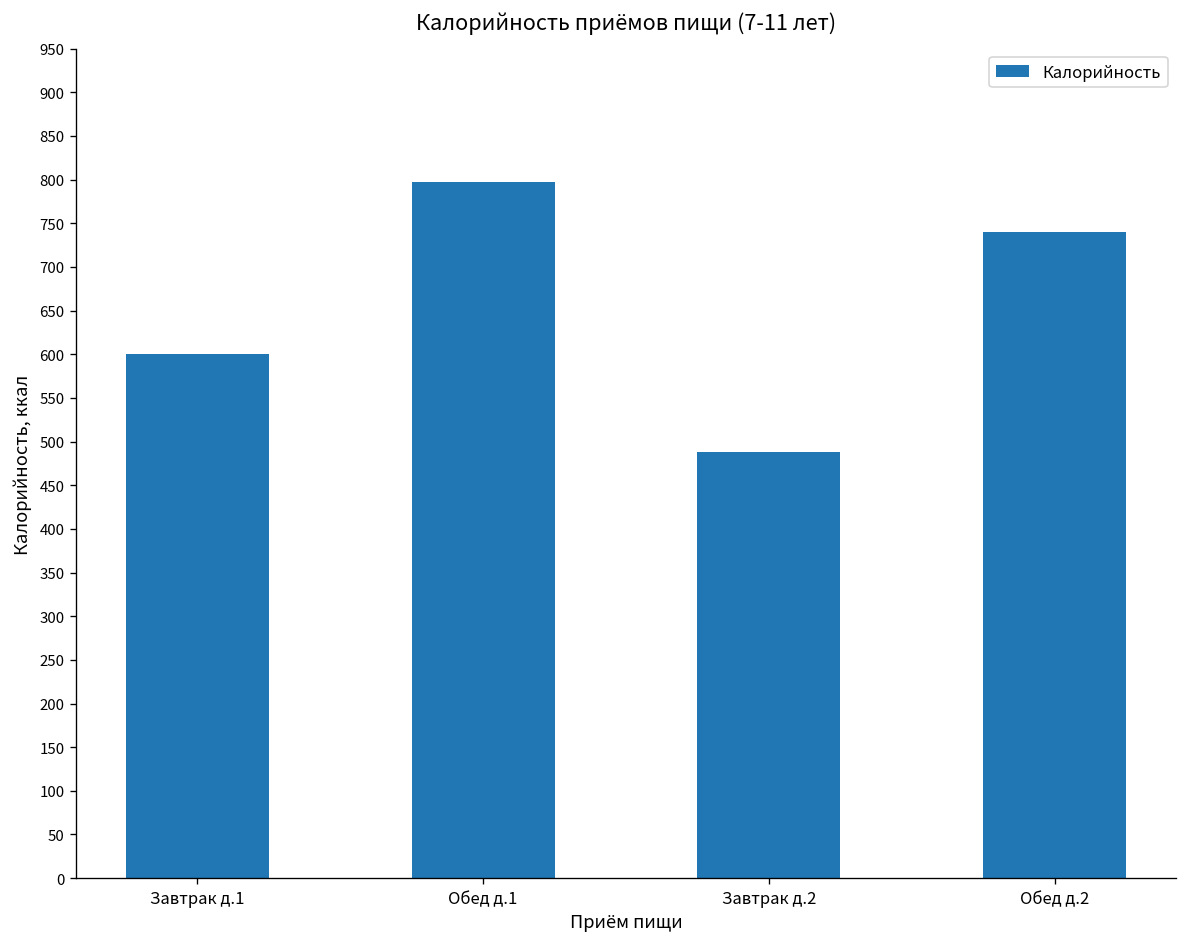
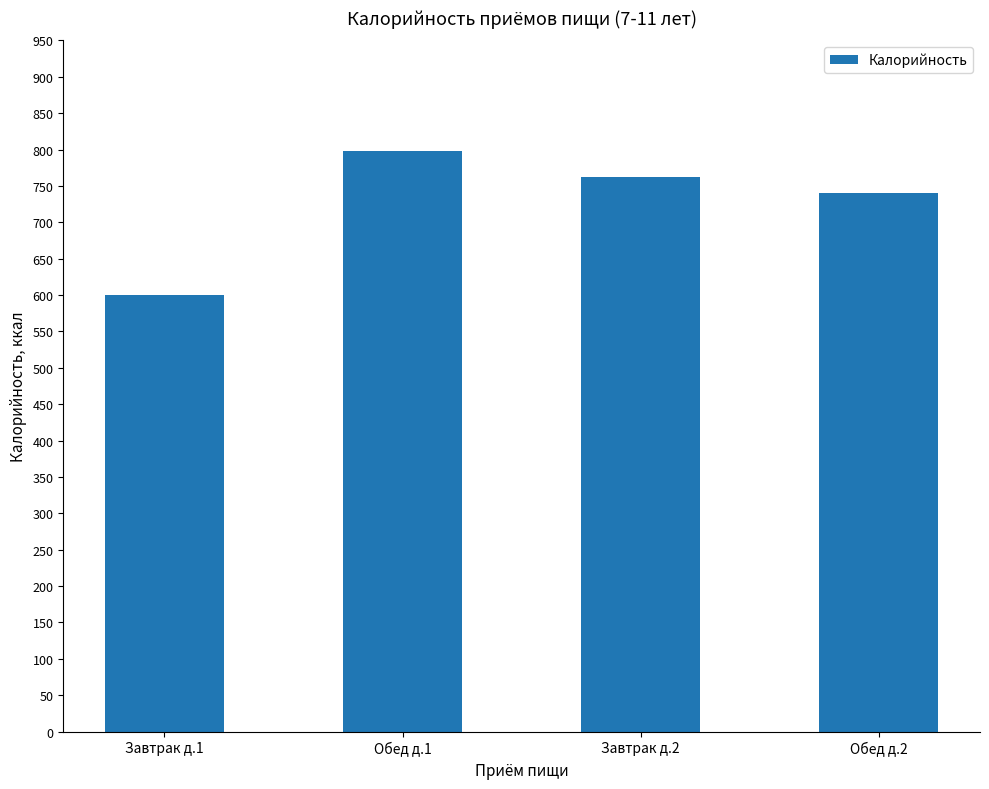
  {
    "Завтрак д.1": 600,
    "Обед д.1": 800,
-   "Завтрак д.2": 490,
+   "Завтрак д.2": 760,
    "Обед д.2": 740
  }
